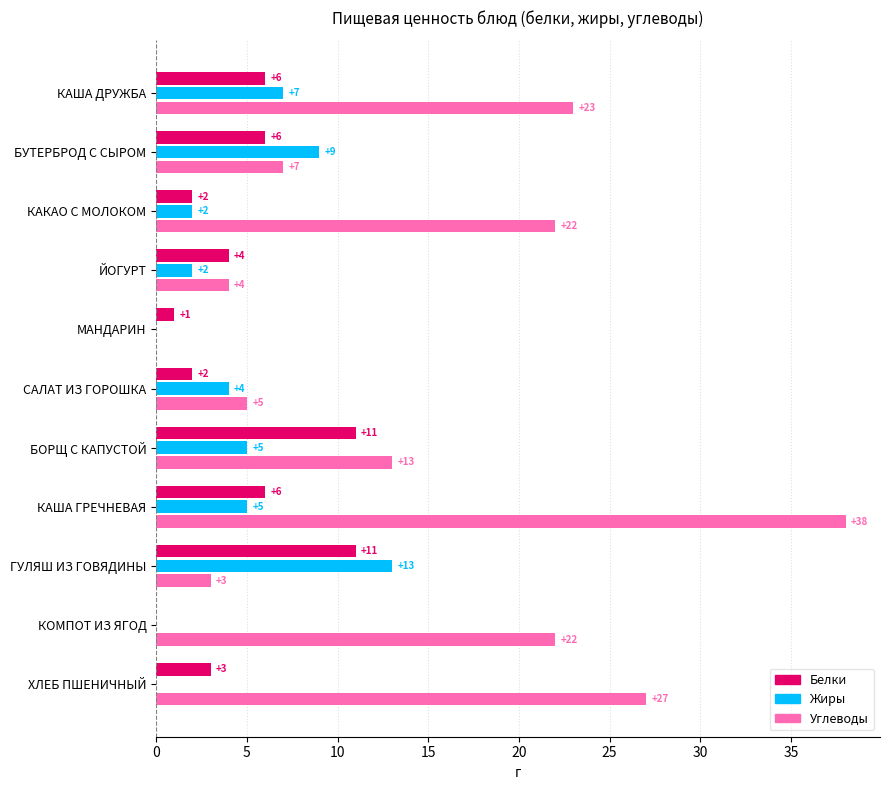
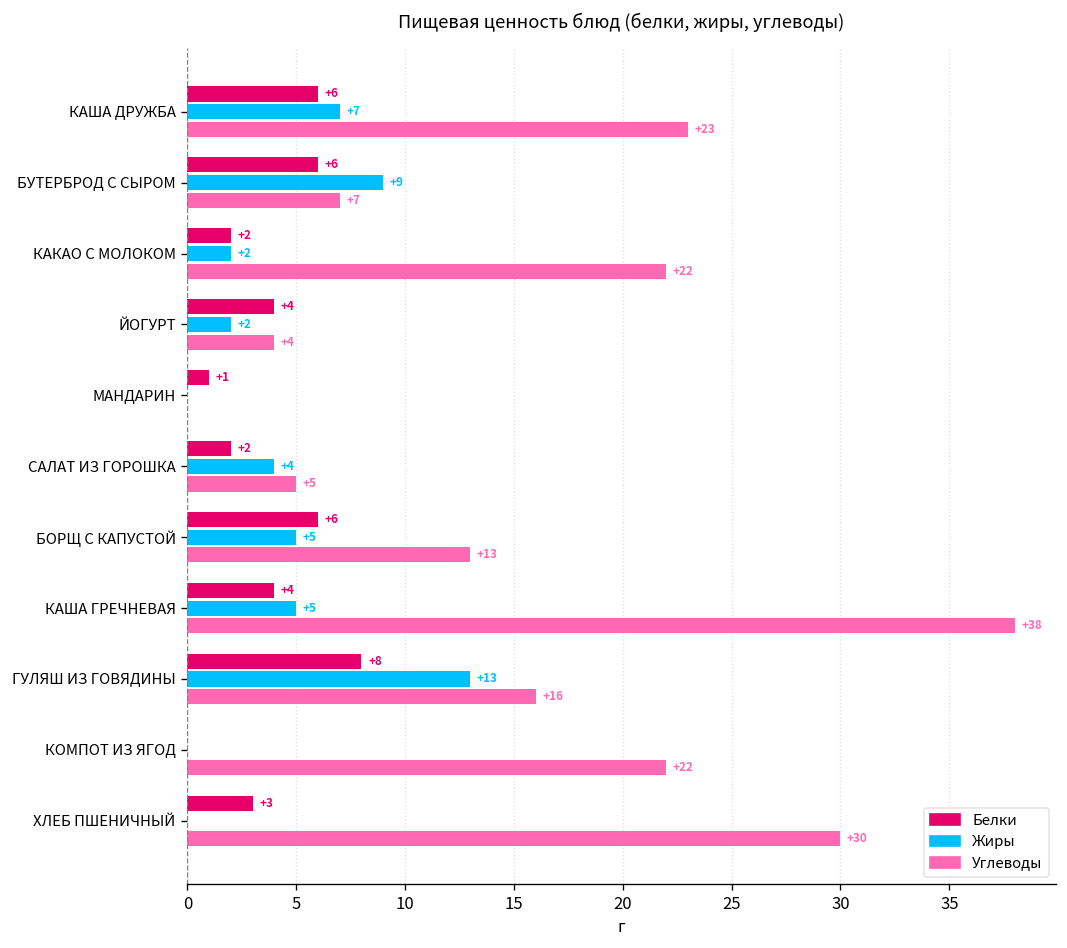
  {
    "Белки": {
      "КАША ДРУЖБА": "+6",
      "БУТЕРБРОД С СЫРОМ": "+6",
      "КАКАО С МОЛОКОМ": "+2",
      "ЙОГУРТ": "+4",
      "МАНДАРИН": "+1",
      "САЛАТ ИЗ ГОРОШКА": "+2",
-     "БОРЩ С КАПУСТОЙ": "+11",
-     "КАША ГРЕЧНЕВАЯ": "+6",
-     "ГУЛЯШ ИЗ ГОВЯДИНЫ": "+11",
+     "БОРЩ С КАПУСТОЙ": "+6",
+     "КАША ГРЕЧНЕВАЯ": "+4",
+     "ГУЛЯШ ИЗ ГОВЯДИНЫ": "+8",
      "ХЛЕБ ПШЕНИЧНЫЙ": "+3"
    },
    "Углеводы": {
      "КАША ДРУЖБА": "+23",
      "БУТЕРБРОД С СЫРОМ": "+7",
      "КАКАО С МОЛОКОМ": "+22",
      "ЙОГУРТ": "+4",
      "САЛАТ ИЗ ГОРОШКА": "+5",
      "БОРЩ С КАПУСТОЙ": "+13",
      "КАША ГРЕЧНЕВАЯ": "+38",
-     "ГУЛЯШ ИЗ ГОВЯДИНЫ": "+3",
+     "ГУЛЯШ ИЗ ГОВЯДИНЫ": "+16",
      "КОМПОТ ИЗ ЯГОД": "+22",
-     "ХЛЕБ ПШЕНИЧНЫЙ": "+27"
+     "ХЛЕБ ПШЕНИЧНЫЙ": "+30"
    }
  }
